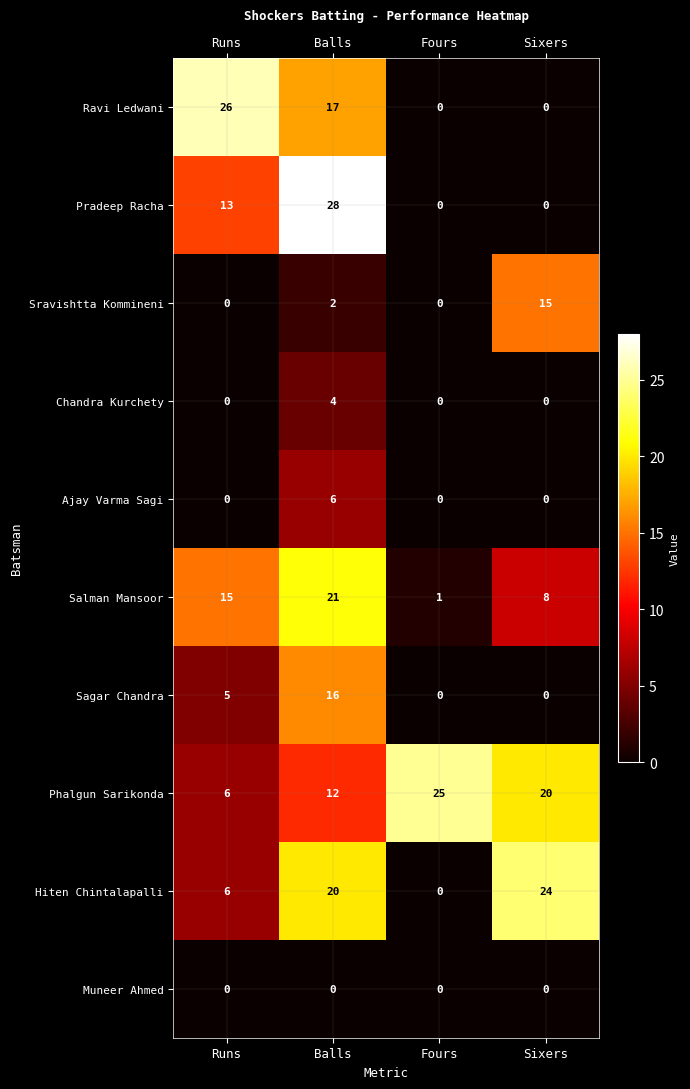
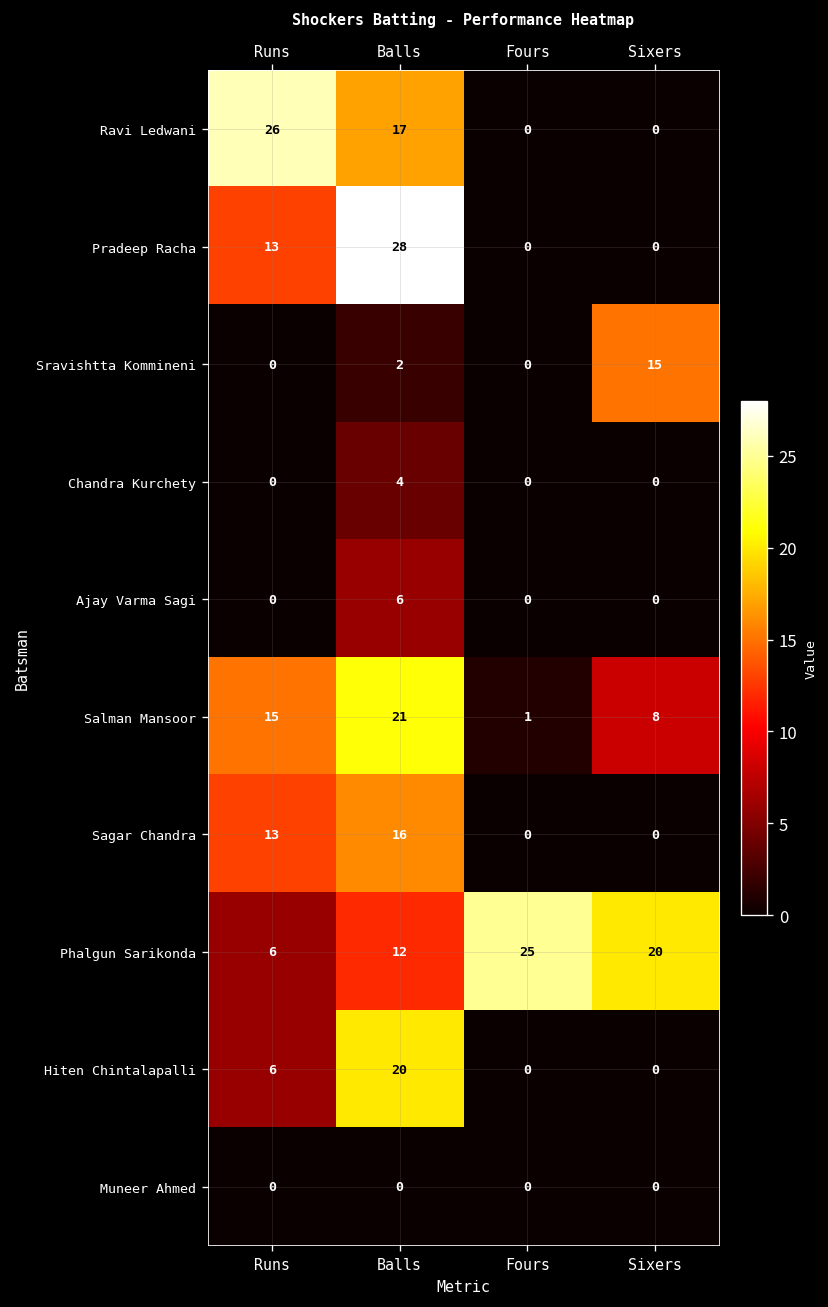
  {
    "Ravi Ledwani": {
      "Runs": 26,
      "Balls": 17,
      "Fours": 0,
      "Sixers": 0
    },
    "Pradeep Racha": {
      "Runs": 13,
      "Balls": 28,
      "Fours": 0,
      "Sixers": 0
    },
    "Sravishtta Kommineni": {
      "Runs": 0,
      "Balls": 2,
      "Fours": 0,
      "Sixers": 15
    },
    "Chandra Kurchety": {
      "Runs": 0,
      "Balls": 4,
      "Fours": 0,
      "Sixers": 0
    },
    "Ajay Varma Sagi": {
      "Runs": 0,
      "Balls": 6,
      "Fours": 0,
      "Sixers": 0
    },
    "Salman Mansoor": {
      "Runs": 15,
      "Balls": 21,
      "Fours": 1,
      "Sixers": 8
    },
    "Sagar Chandra": {
-     "Runs": 5,
+     "Runs": 13,
      "Balls": 16,
      "Fours": 0,
      "Sixers": 0
    },
    "Phalgun Sarikonda": {
      "Runs": 6,
      "Balls": 12,
      "Fours": 25,
      "Sixers": 20
    },
    "Hiten Chintalapalli": {
      "Runs": 6,
      "Balls": 20,
      "Fours": 0,
-     "Sixers": 24
+     "Sixers": 0
    },
    "Muneer Ahmed": {
      "Runs": 0,
      "Balls": 0,
      "Fours": 0,
      "Sixers": 0
    }
  }
